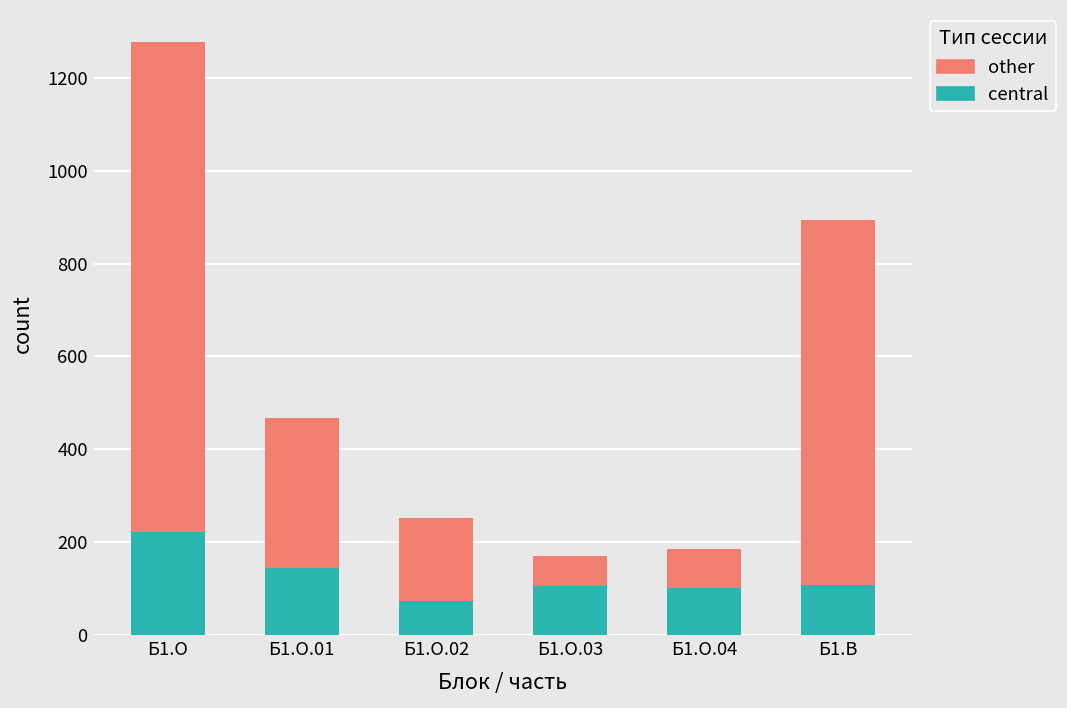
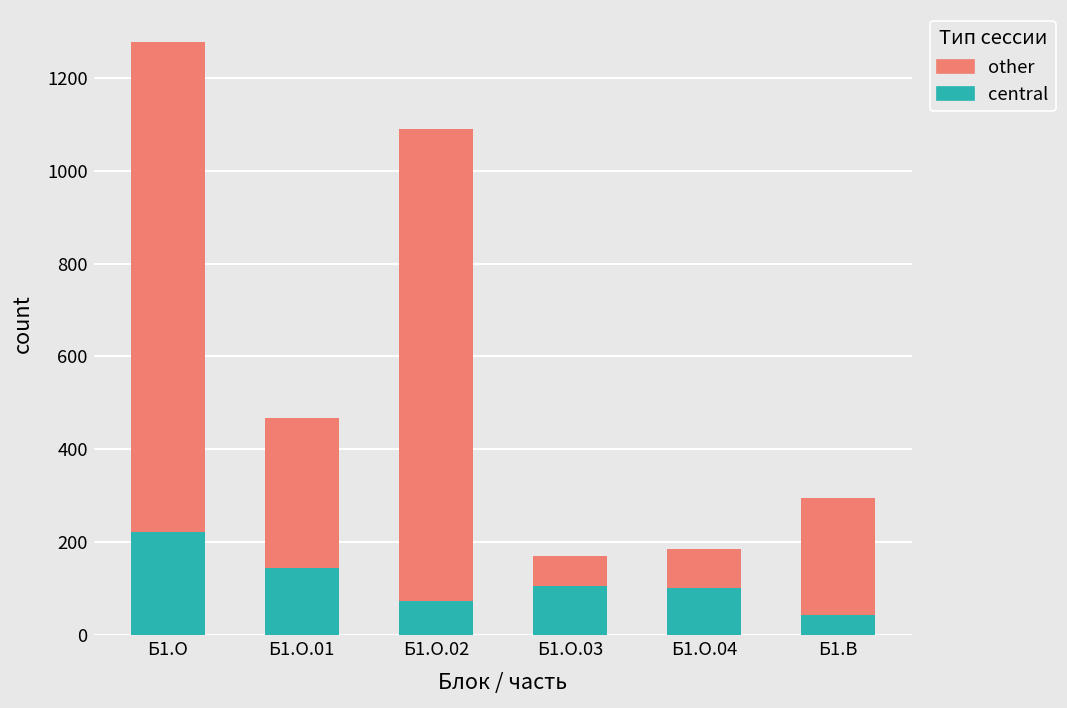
  {
    "central": {
      "Б1.О": 220,
      "Б1.О.01": 140,
      "Б1.О.02": 70,
      "Б1.О.03": 110,
      "Б1.О.04": 100,
-     "Б1.В": 110
+     "Б1.В": 40
    },
    "other": {
      "Б1.О": 1060,
      "Б1.О.01": 320,
-     "Б1.О.02": 180,
+     "Б1.О.02": 1020,
      "Б1.О.03": 60,
      "Б1.О.04": 80,
-     "Б1.В": 790
+     "Б1.В": 250
    }
  }
